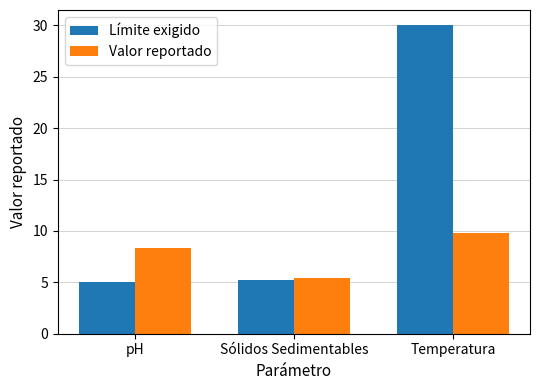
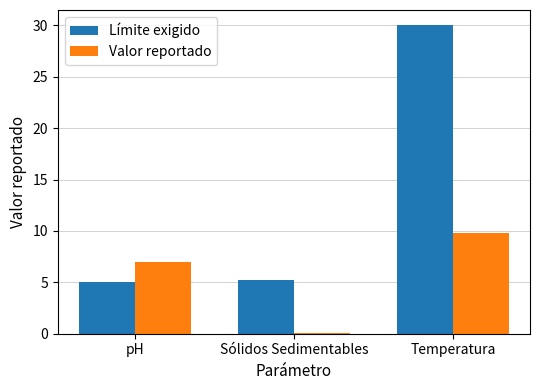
  {
    "Límite exigido": {
      "pH": 5.0,
      "Sólidos Sedimentables": 5.2,
      "Temperatura": 30.0
    },
    "Valor reportado": {
-     "pH": 8.3,
-     "Sólidos Sedimentables": 5.4,
+     "pH": 6.9,
+     "Sólidos Sedimentables": 0.1,
      "Temperatura": 9.8
    }
  }
